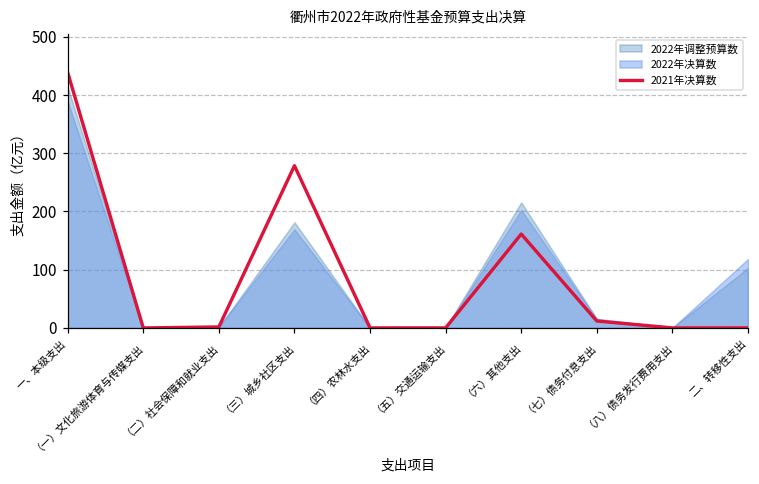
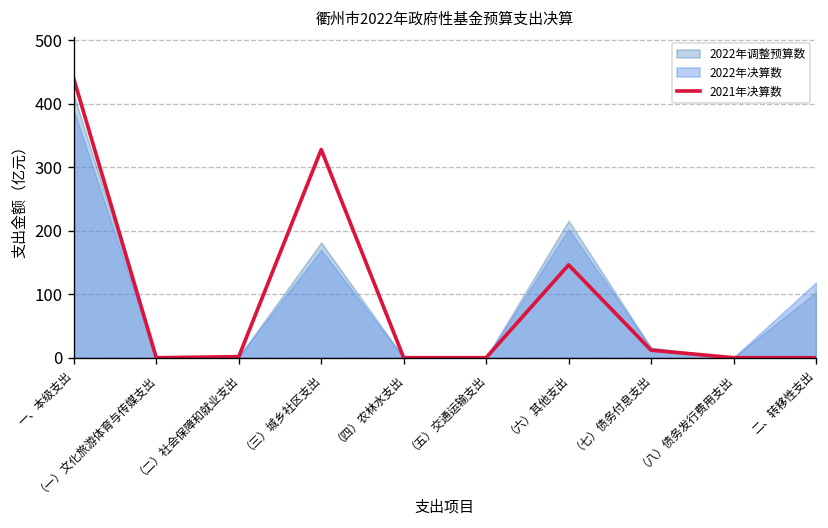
  {
    "2021年决算数": {
      "一、本级支出": 440,
-     "（三）城乡社区支出": 280,
-     "（六）其他支出": 160,
+     "（三）城乡社区支出": 330,
+     "（六）其他支出": 150,
      "二、转移性支出": 0
    }
  }
